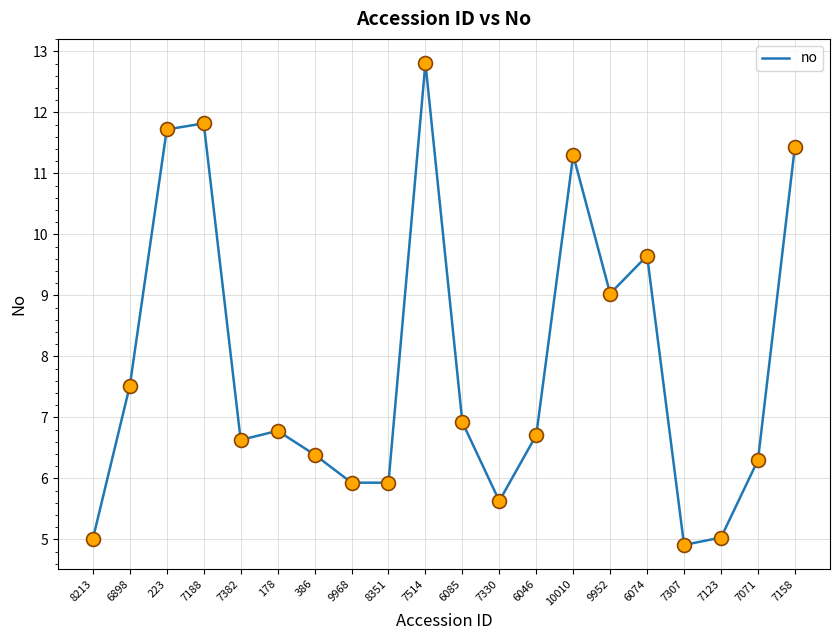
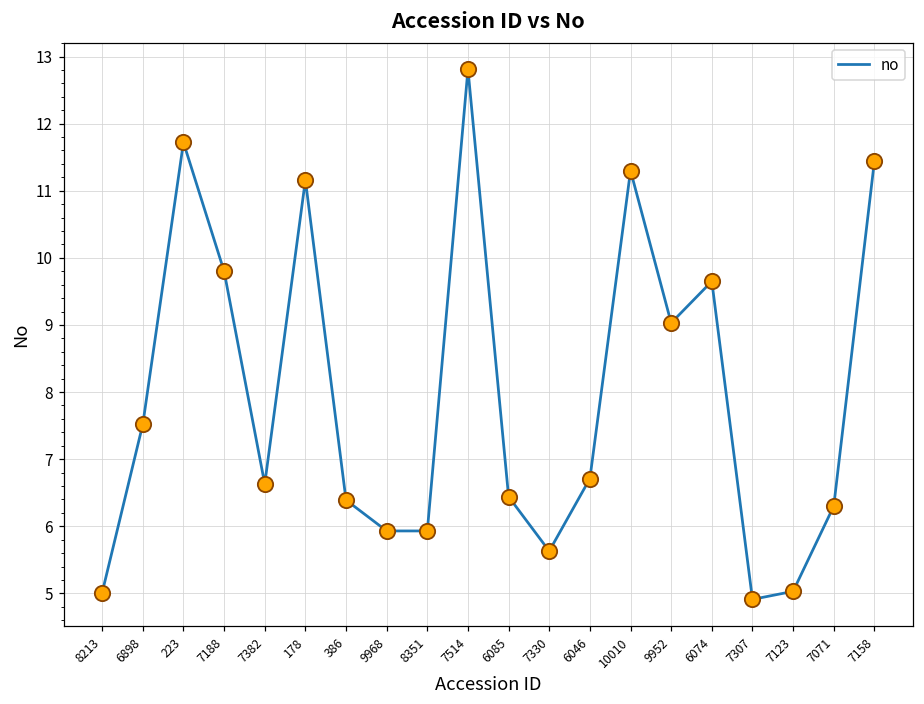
  {
    "8213": 5.0,
    "6898": 7.5,
    "223": 11.7,
-   "7188": 11.8,
+   "7188": 9.8,
    "7382": 6.6,
-   "178": 6.8,
+   "178": 11.2,
    "386": 6.4,
    "9968": 5.9,
    "8351": 5.9,
    "7514": 12.8,
-   "6085": 6.9,
+   "6085": 6.4,
    "7330": 5.6,
    "6046": 6.7,
    "10010": 11.3,
    "9952": 9.0,
    "6074": 9.7,
    "7307": 4.9,
    "7123": 5.0,
    "7071": 6.3,
    "7158": 11.4
  }
